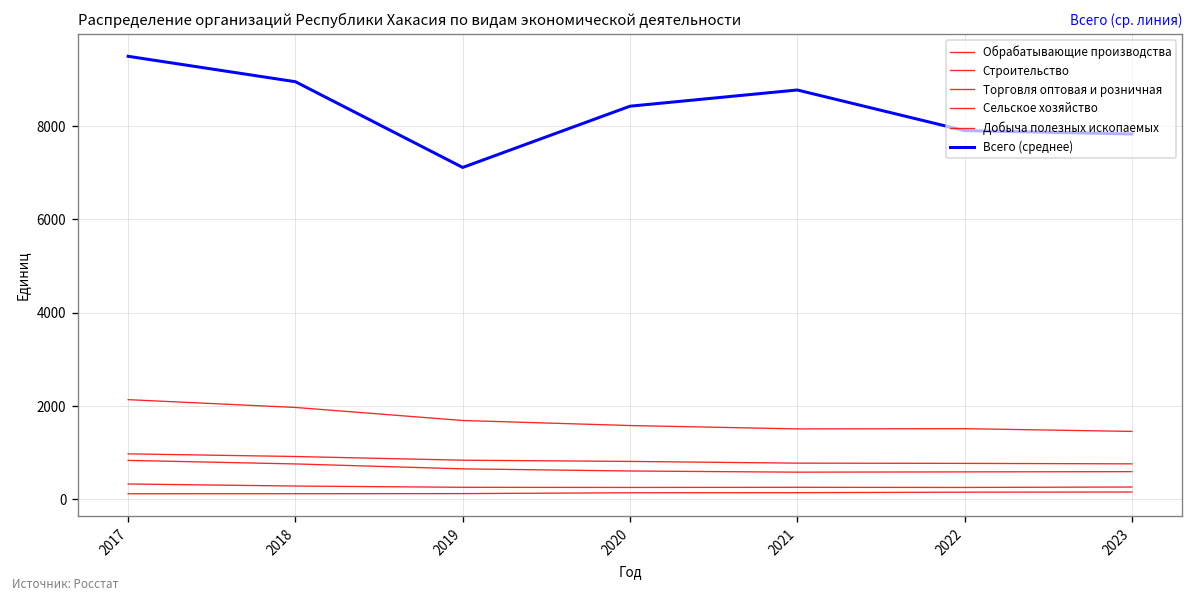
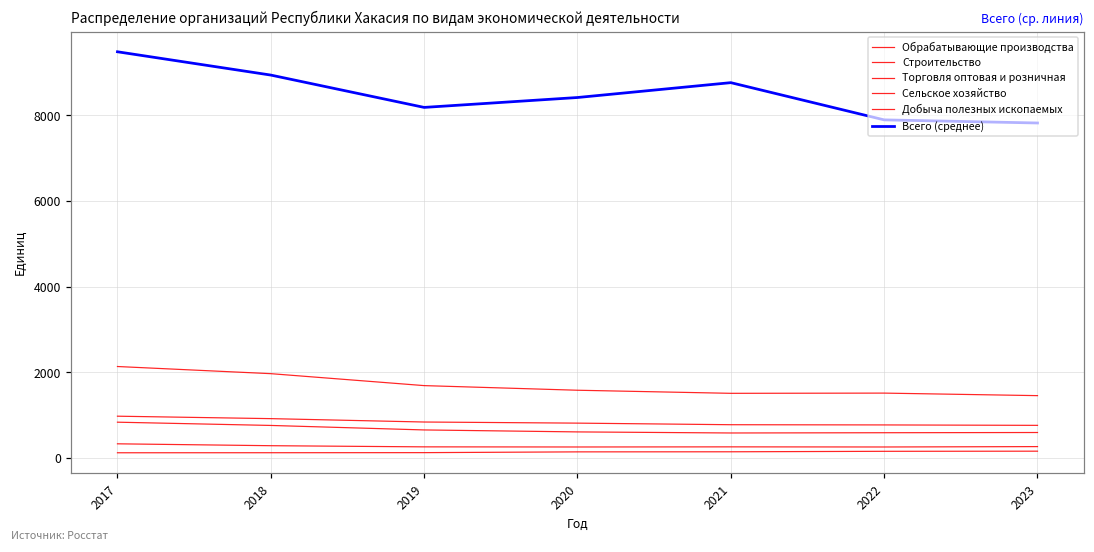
  {
    "Всего (среднее)": {
      "2017": 9500,
      "2018": 8900,
-     "2019": 7100,
+     "2019": 8200,
      "2020": 8400,
      "2021": 8800
    }
  }
